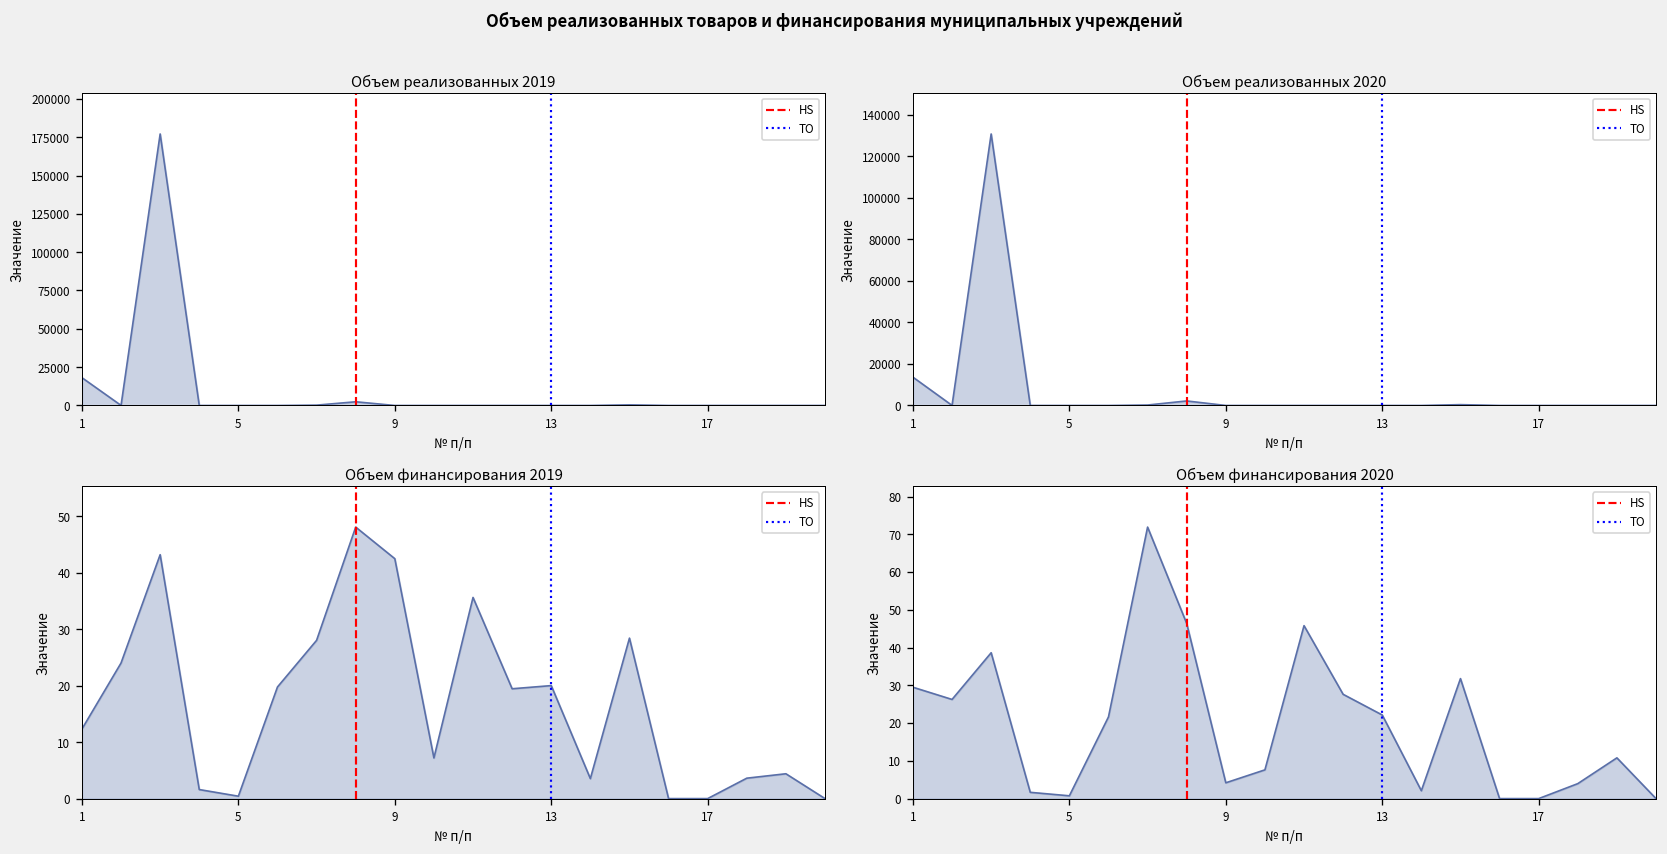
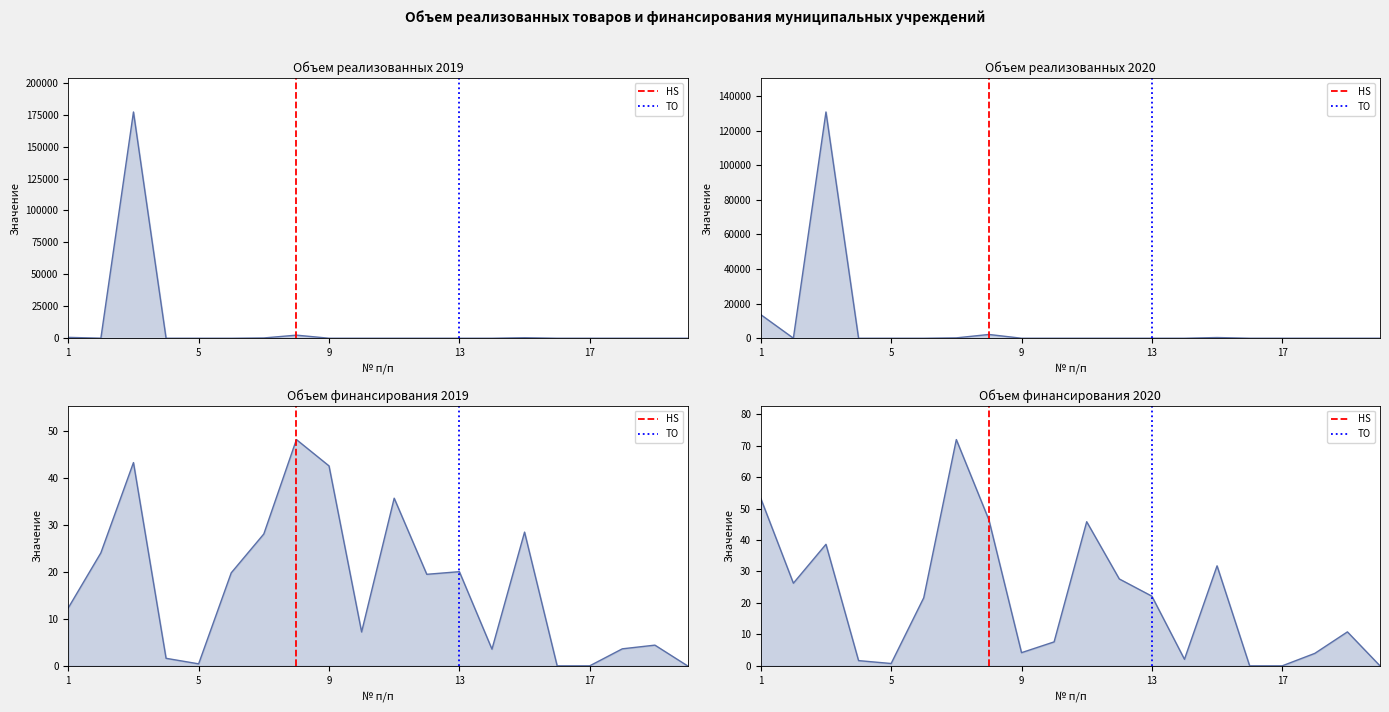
  {
    "Объем реализованных 2019": {
-     "1": 18000,
+     "1": 1000,
      "5": 0,
      "9": 0,
      "13": 0,
      "17": 0
    },
    "Объем реализованных 2020": {
      "1": 14000,
      "5": 0,
      "9": 0,
      "13": 0,
      "17": 0
    },
    "Объем финансирования 2019": {
      "1": 12,
      "5": 0,
      "9": 43,
      "13": 20,
      "17": 0
    },
    "Объем финансирования 2020": {
-     "1": 29,
+     "1": 53,
      "5": 1,
      "9": 4,
      "13": 22,
      "17": 0
    }
  }
